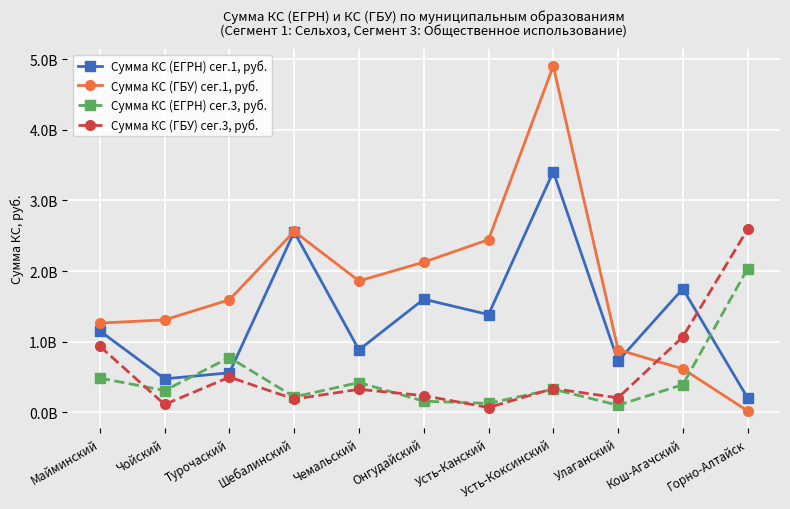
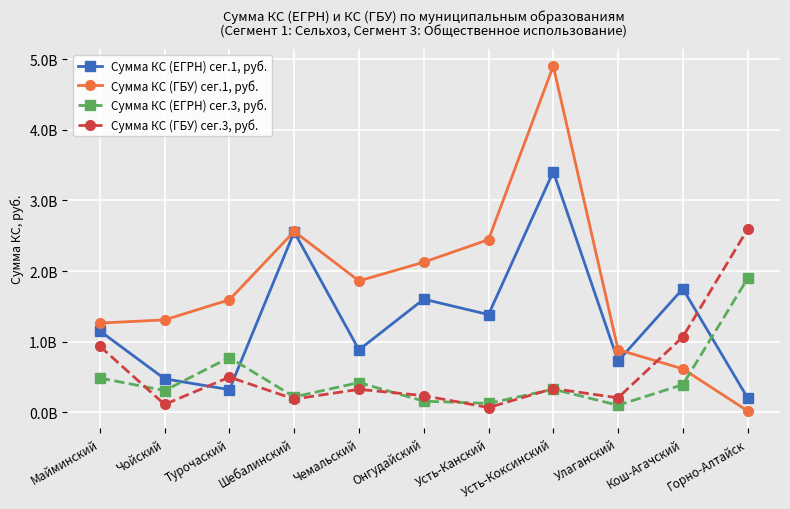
  {
    "Сумма КС (ЕГРН) сег.1, руб.": {
      "Майминский": 1200000000,
      "Чойский": 500000000,
-     "Турочаский": 600000000,
+     "Турочаский": 300000000,
      "Чемальский": 900000000,
      "Онгудайский": 1600000000,
      "Усть-Канский": 1400000000,
      "Усть-Коксинский": 3400000000,
      "Улаганский": 700000000,
      "Кош-Агачский": 1700000000,
      "Горно-Алтайск": 200000000
    },
    "Сумма КС (ЕГРН) сег.3, руб.": {
      "Майминский": 500000000,
      "Чойский": 300000000,
      "Турочаский": 800000000,
      "Чемальский": 400000000,
      "Онгудайский": 200000000,
      "Усть-Канский": 100000000,
      "Улаганский": 100000000,
      "Кош-Агачский": 400000000,
-     "Горно-Алтайск": 2000000000
+     "Горно-Алтайск": 1900000000
    }
  }
